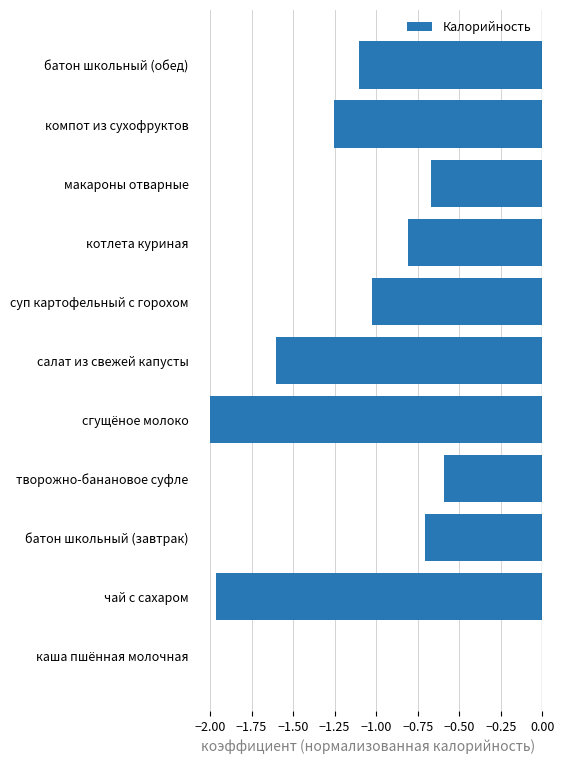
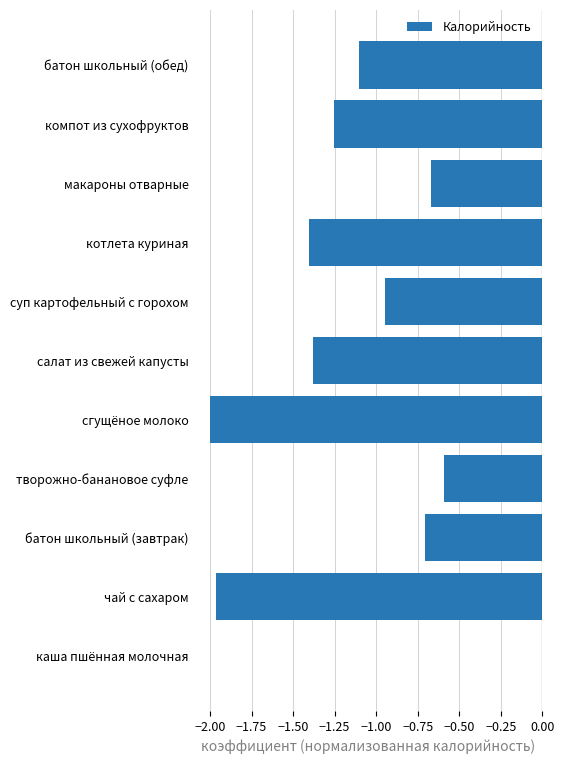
  {
    "батон школьный (обед)": -1.10,
    "компот из сухофруктов": -1.25,
    "макароны отварные": -0.67,
-   "котлета куриная": -0.81,
-   "суп картофельный с горохом": -1.03,
-   "салат из свежей капусты": -1.60,
+   "котлета куриная": -1.41,
+   "суп картофельный с горохом": -0.95,
+   "салат из свежей капусты": -1.38,
    "сгущёное молоко": -2.00,
    "творожно-банановое суфле": -0.59,
    "батон школьный (завтрак)": -0.70,
    "чай с сахаром": -1.97,
    "каша пшённая молочная": 0.00
  }
